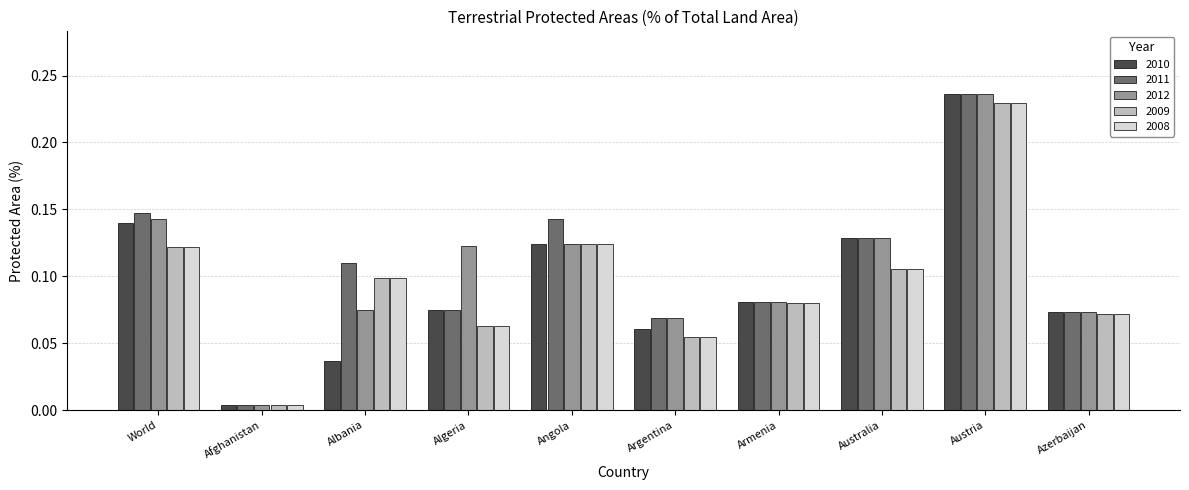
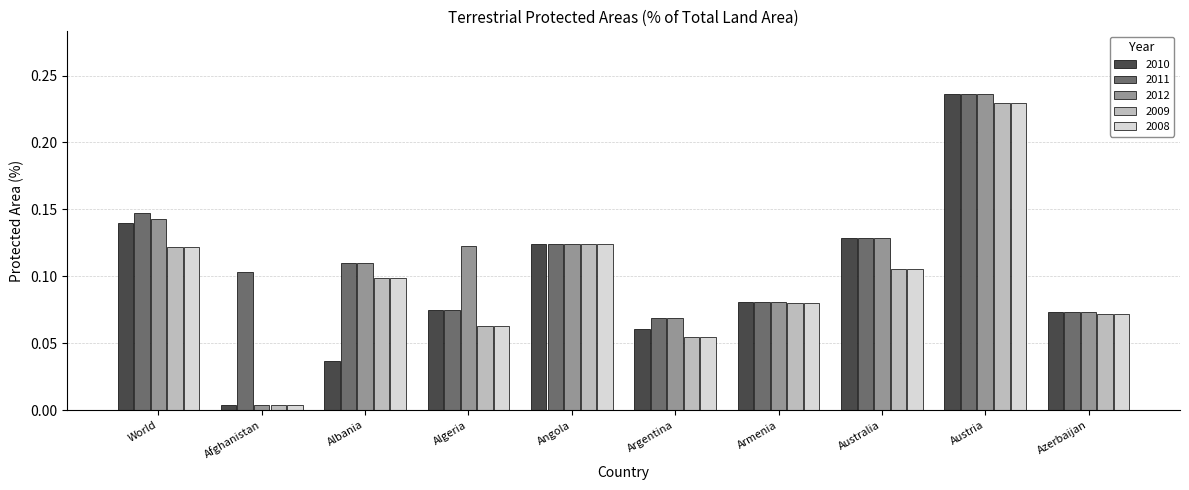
  {
    "2010": {
      "World": 0.140,
      "Afghanistan": 0.004,
      "Albania": 0.037,
      "Algeria": 0.075,
      "Angola": 0.124,
      "Argentina": 0.060,
      "Armenia": 0.081,
      "Australia": 0.128,
      "Austria": 0.236,
      "Azerbaijan": 0.074
    },
    "2011": {
      "World": 0.148,
-     "Afghanistan": 0.004,
+     "Afghanistan": 0.103,
      "Albania": 0.110,
      "Algeria": 0.075,
-     "Angola": 0.143,
+     "Angola": 0.124,
      "Argentina": 0.069,
      "Armenia": 0.081,
      "Australia": 0.128,
      "Austria": 0.236,
      "Azerbaijan": 0.074
    },
    "2012": {
      "World": 0.143,
      "Afghanistan": 0.004,
-     "Albania": 0.075,
+     "Albania": 0.110,
      "Algeria": 0.122,
      "Angola": 0.124,
      "Argentina": 0.069,
      "Armenia": 0.081,
      "Australia": 0.128,
      "Austria": 0.236,
      "Azerbaijan": 0.074
    }
  }
